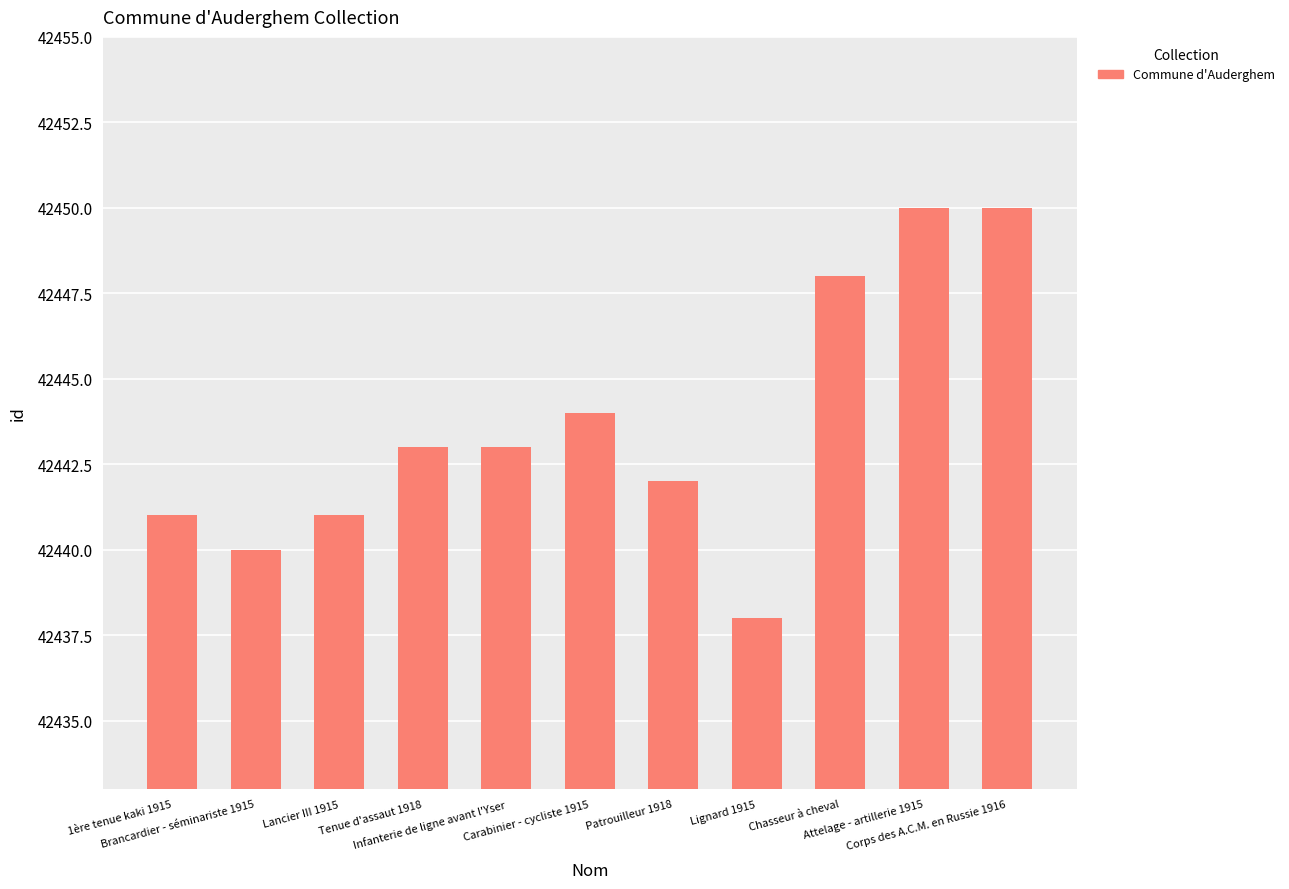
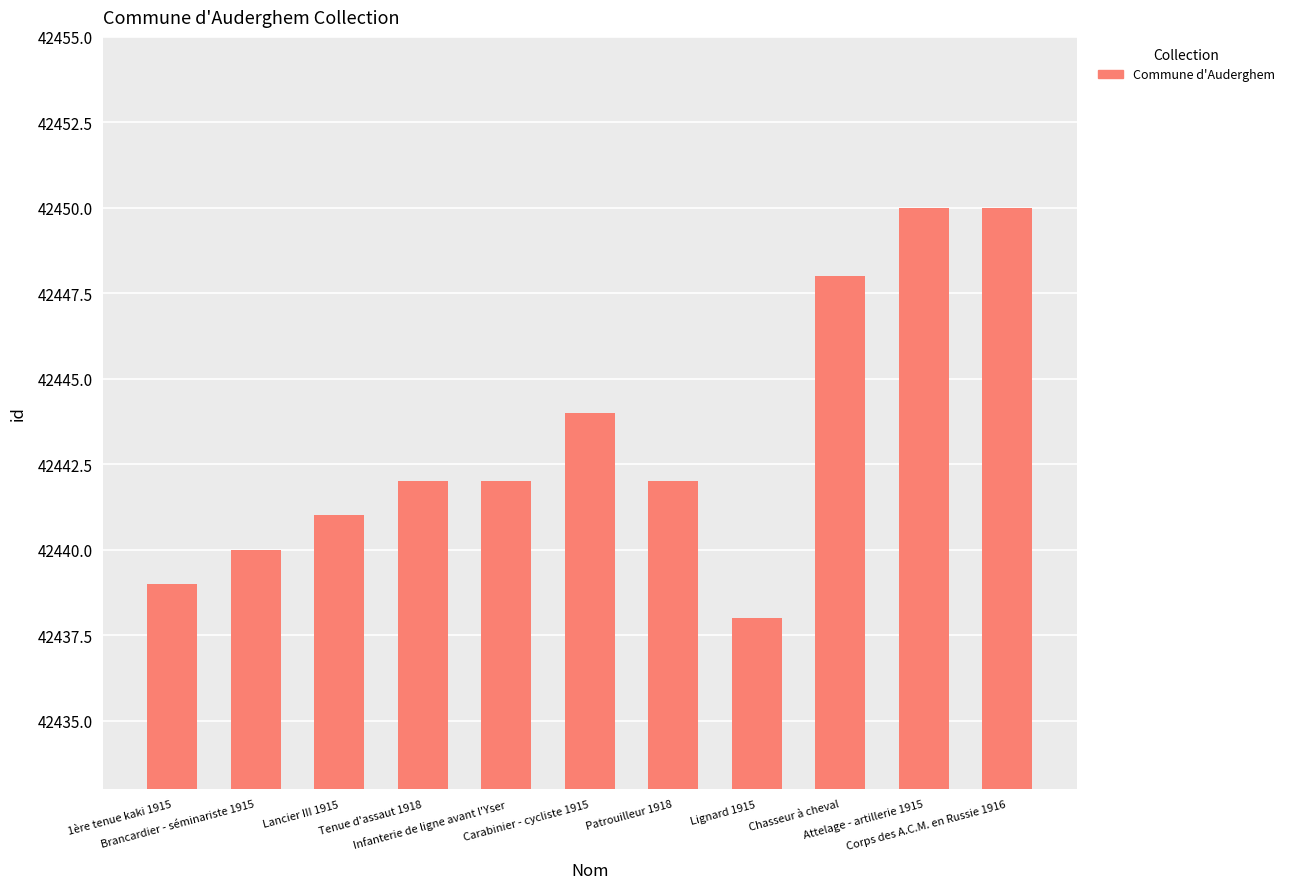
  {
-   "1ère tenue kaki 1915": 42441,
+   "1ère tenue kaki 1915": 42439,
    "Brancardier - séminariste 1915": 42440,
    "Lancier III 1915": 42441,
-   "Tenue d'assaut 1918": 42443,
-   "Infanterie de ligne avant l'Yser": 42443,
+   "Tenue d'assaut 1918": 42442,
+   "Infanterie de ligne avant l'Yser": 42442,
    "Carabinier - cycliste 1915": 42444,
    "Patrouilleur 1918": 42442,
    "Lignard 1915": 42438,
    "Chasseur à cheval": 42448,
    "Attelage - artillerie 1915": 42450,
    "Corps des A.C.M. en Russie 1916": 42450
  }
